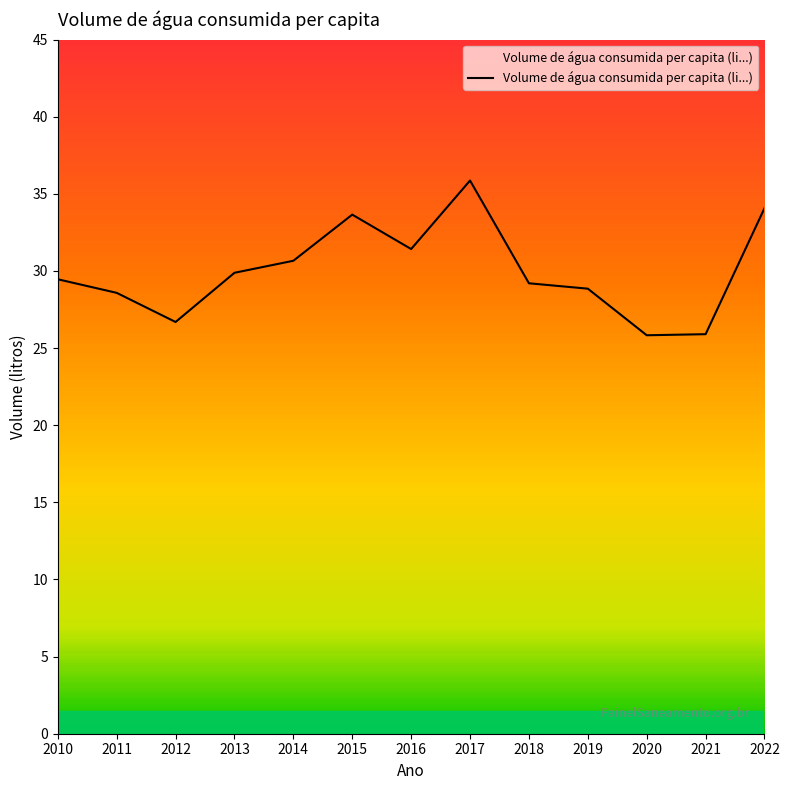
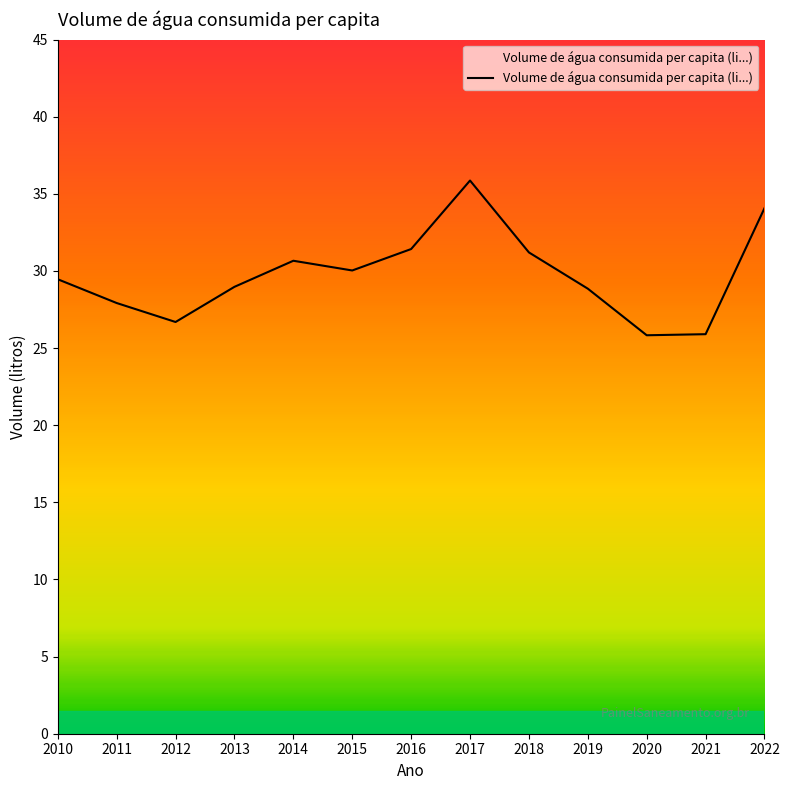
  {
    "2010": 29.5,
-   "2011": 28.6,
+   "2011": 27.9,
    "2012": 26.7,
-   "2013": 29.9,
+   "2013": 29.0,
    "2014": 30.7,
-   "2015": 33.7,
+   "2015": 30.0,
    "2016": 31.4,
    "2017": 35.9,
-   "2018": 29.2,
+   "2018": 31.2,
    "2019": 28.9,
    "2020": 25.8,
    "2021": 25.9,
    "2022": 34.1
  }
